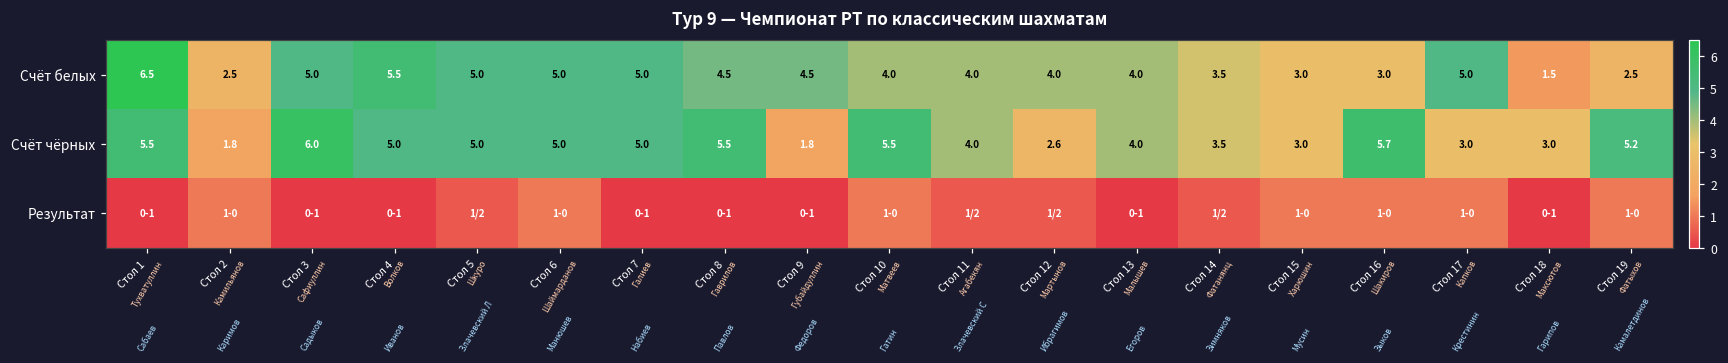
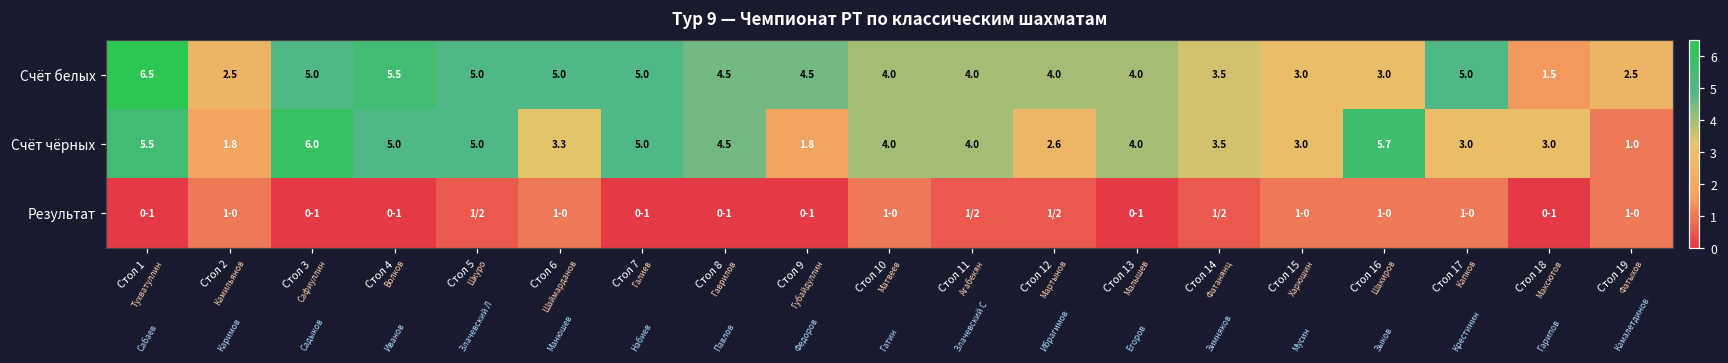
  {
    "Счёт белых": {
      "Стол 1": 6.5,
      "Стол 2": 2.5,
      "Стол 3": 5.0,
      "Стол 4": 5.5,
      "Стол 5": 5.0,
      "Стол 6": 5.0,
      "Стол 7": 5.0,
      "Стол 8": 4.5,
      "Стол 9": 4.5,
      "Стол 10": 4.0,
      "Стол 11": 4.0,
      "Стол 12": 4.0,
      "Стол 13": 4.0,
      "Стол 14": 3.5,
      "Стол 15": 3.0,
      "Стол 16": 3.0,
      "Стол 17": 5.0,
      "Стол 18": 1.5,
      "Стол 19": 2.5
    },
    "Счёт чёрных": {
      "Стол 1": 5.5,
      "Стол 2": 1.8,
      "Стол 3": 6.0,
      "Стол 4": 5.0,
      "Стол 5": 5.0,
-     "Стол 6": 5.0,
+     "Стол 6": 3.3,
      "Стол 7": 5.0,
-     "Стол 8": 5.5,
+     "Стол 8": 4.5,
      "Стол 9": 1.8,
-     "Стол 10": 5.5,
+     "Стол 10": 4.0,
      "Стол 11": 4.0,
      "Стол 12": 2.6,
      "Стол 13": 4.0,
      "Стол 14": 3.5,
      "Стол 15": 3.0,
      "Стол 16": 5.7,
      "Стол 17": 3.0,
      "Стол 18": 3.0,
-     "Стол 19": 5.2
+     "Стол 19": 1.0
    }
  }
